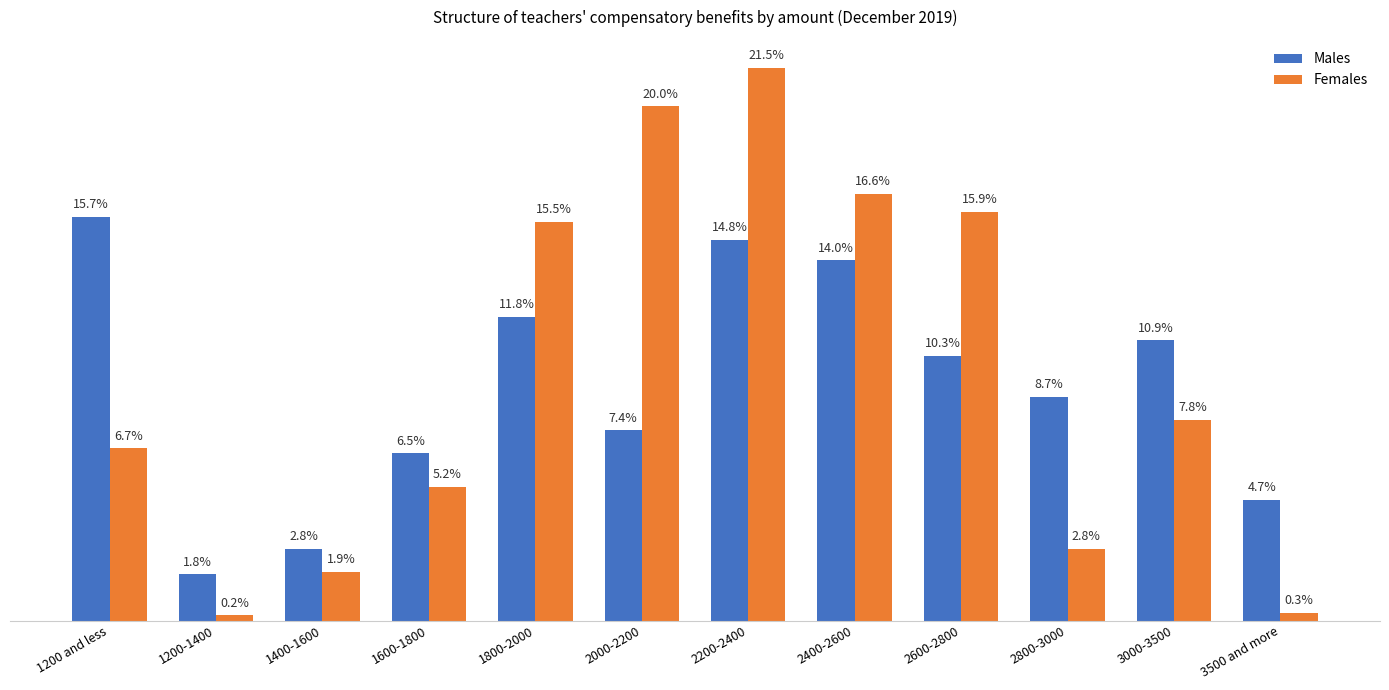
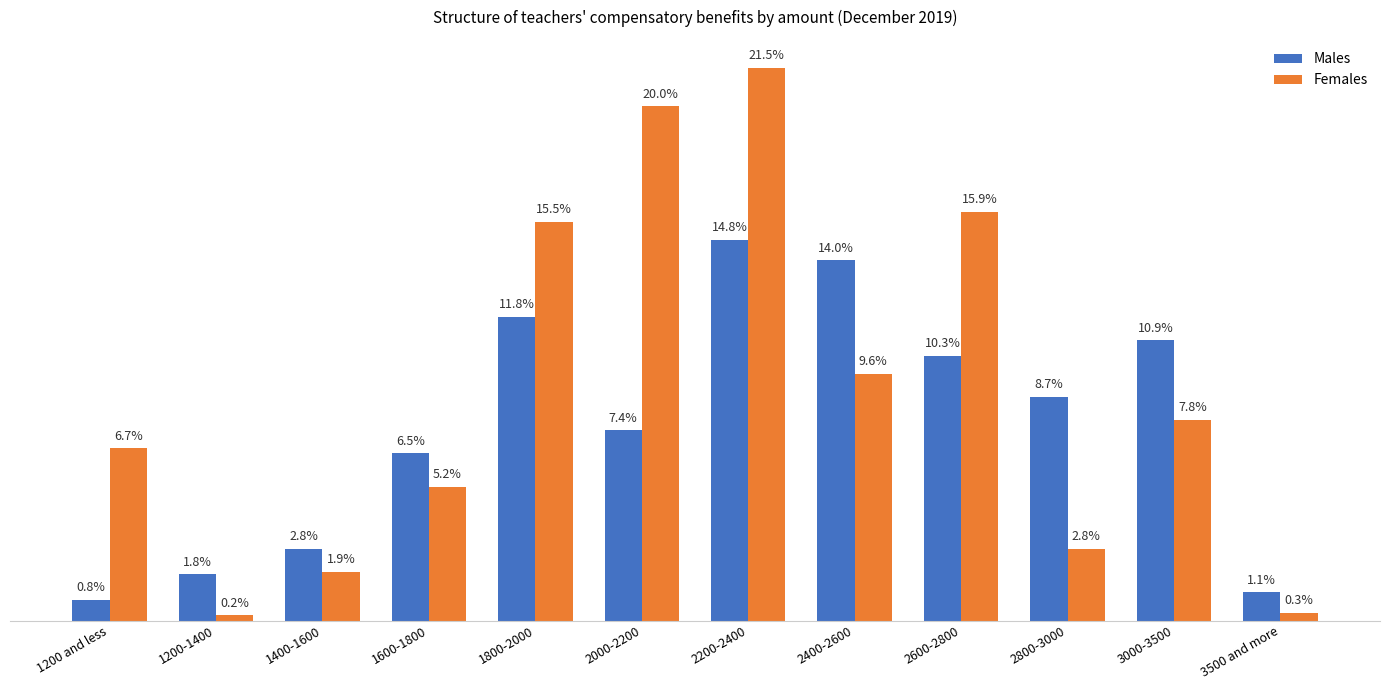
  {
    "Males": {
-     "1200 and less": "15.7%",
+     "1200 and less": "0.8%",
      "1200-1400": "1.8%",
      "1400-1600": "2.8%",
      "1600-1800": "6.5%",
      "1800-2000": "11.8%",
      "2000-2200": "7.4%",
      "2200-2400": "14.8%",
      "2400-2600": "14.0%",
      "2600-2800": "10.3%",
      "2800-3000": "8.7%",
      "3000-3500": "10.9%",
-     "3500 and more": "4.7%"
+     "3500 and more": "1.1%"
    },
    "Females": {
      "1200 and less": "6.7%",
      "1200-1400": "0.2%",
      "1400-1600": "1.9%",
      "1600-1800": "5.2%",
      "1800-2000": "15.5%",
      "2000-2200": "20.0%",
      "2200-2400": "21.5%",
-     "2400-2600": "16.6%",
+     "2400-2600": "9.6%",
      "2600-2800": "15.9%",
      "2800-3000": "2.8%",
      "3000-3500": "7.8%",
      "3500 and more": "0.3%"
    }
  }
